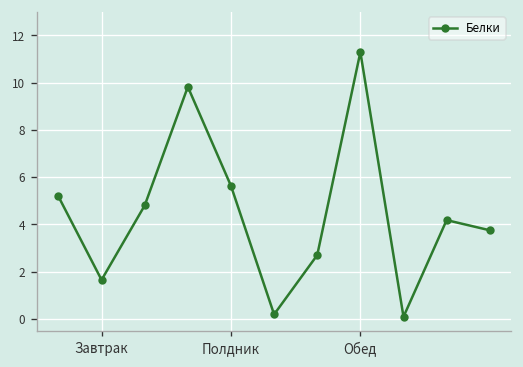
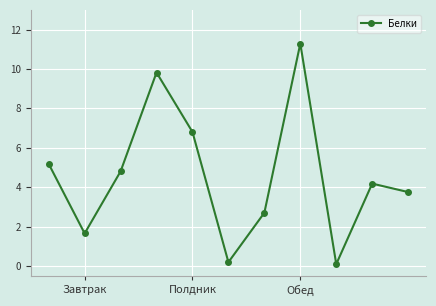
  {
    "Завтрак": 1.7,
-   "Полдник": 5.6,
+   "Полдник": 6.8,
    "Обед": 11.3
  }
